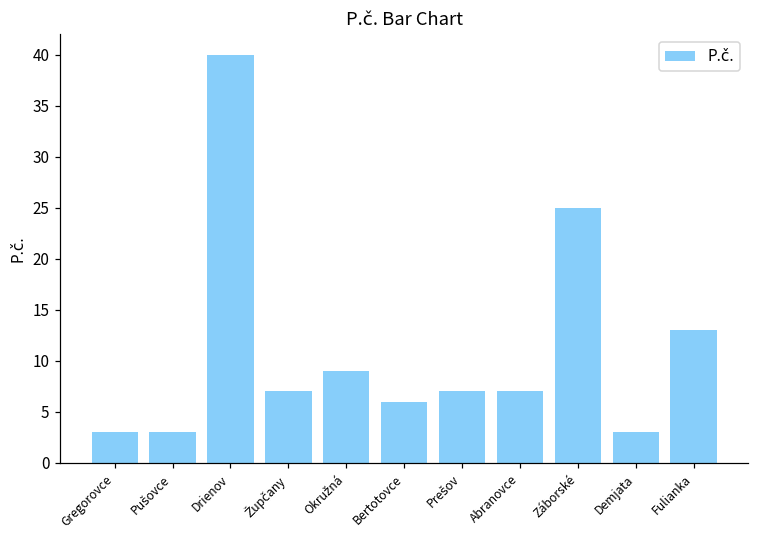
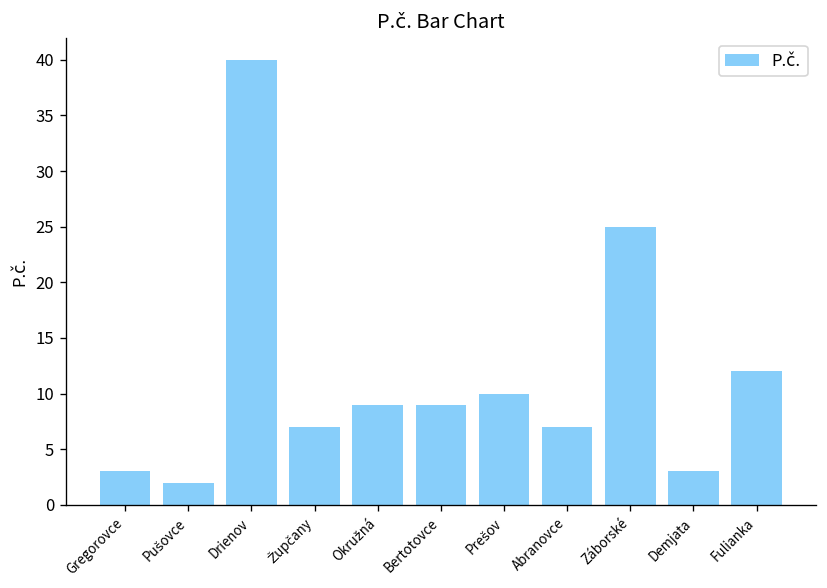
  {
    "Gregorovce": 3,
-   "Pušovce": 3,
+   "Pušovce": 2,
    "Drienov": 40,
    "Župčany": 7,
    "Okružná": 9,
-   "Bertotovce": 6,
-   "Prešov": 7,
+   "Bertotovce": 9,
+   "Prešov": 10,
    "Abranovce": 7,
    "Záborské": 25,
    "Demjata": 3,
-   "Fulianka": 13
+   "Fulianka": 12
  }
